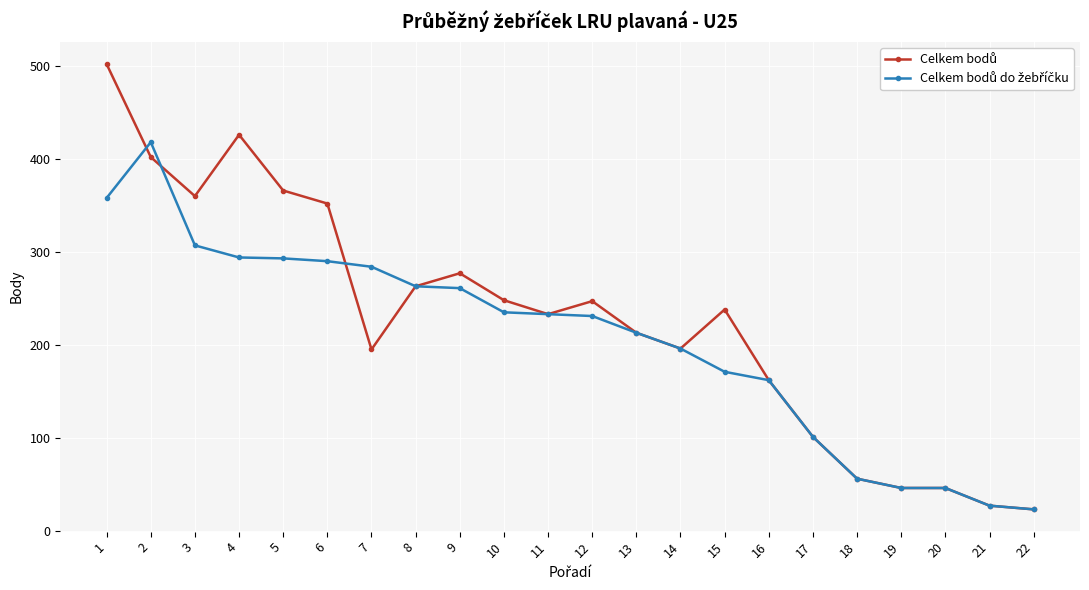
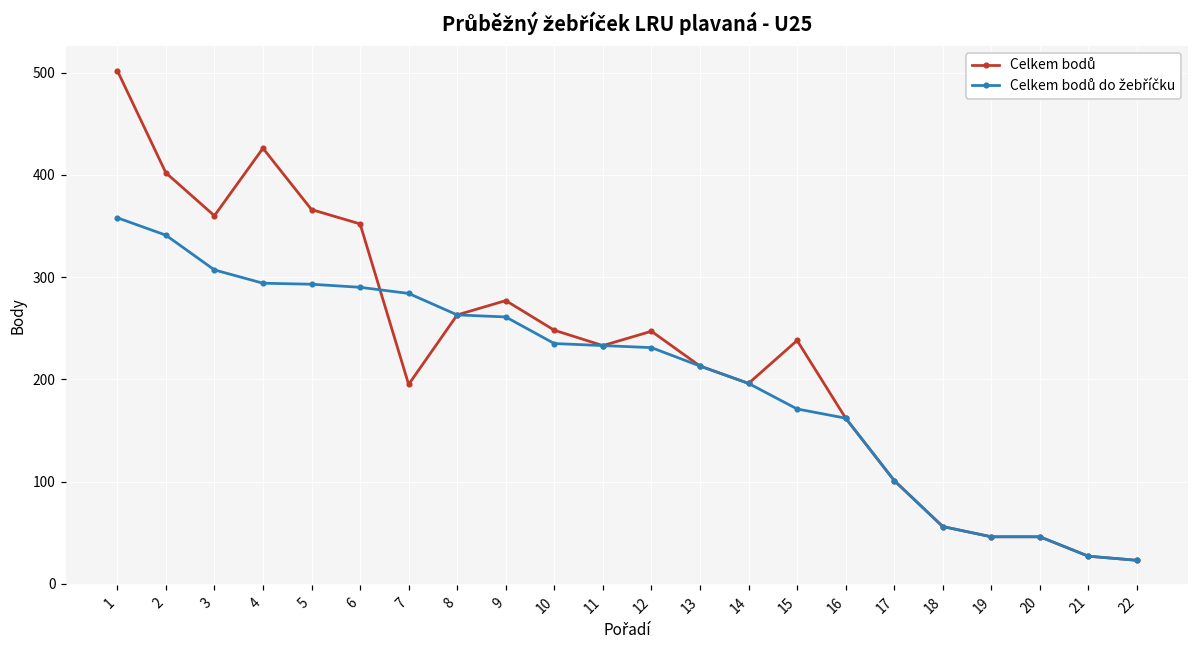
  {
    "Celkem bodů": {
      "1": 500,
      "2": 400,
      "3": 360,
      "4": 430,
      "5": 370,
      "6": 350,
      "7": 200,
      "9": 280,
      "10": 250,
      "12": 250,
      "15": 240
    },
    "Celkem bodů do žebříčku": {
      "1": 360,
-     "2": 420,
+     "2": 340,
      "3": 310,
      "4": 290,
      "5": 290,
      "6": 290,
      "7": 280,
      "9": 260,
      "10": 240,
      "12": 230,
      "15": 170
    }
  }
